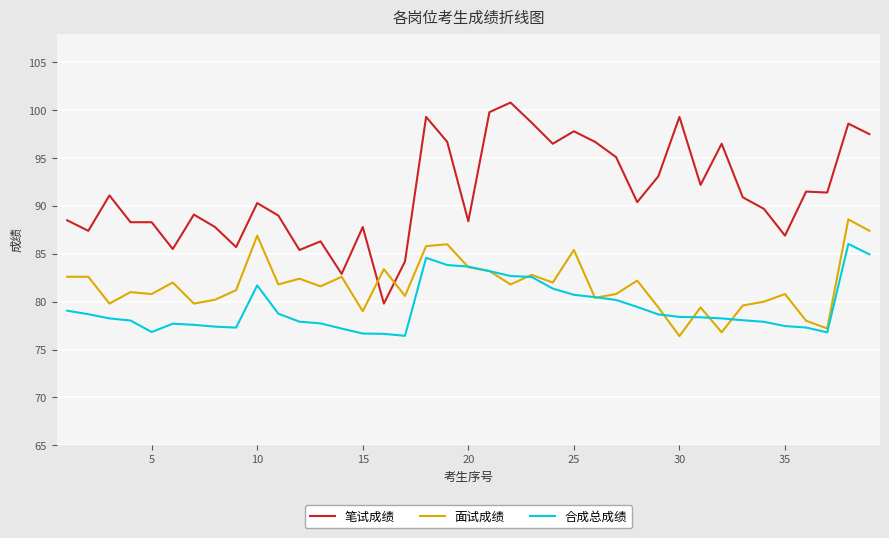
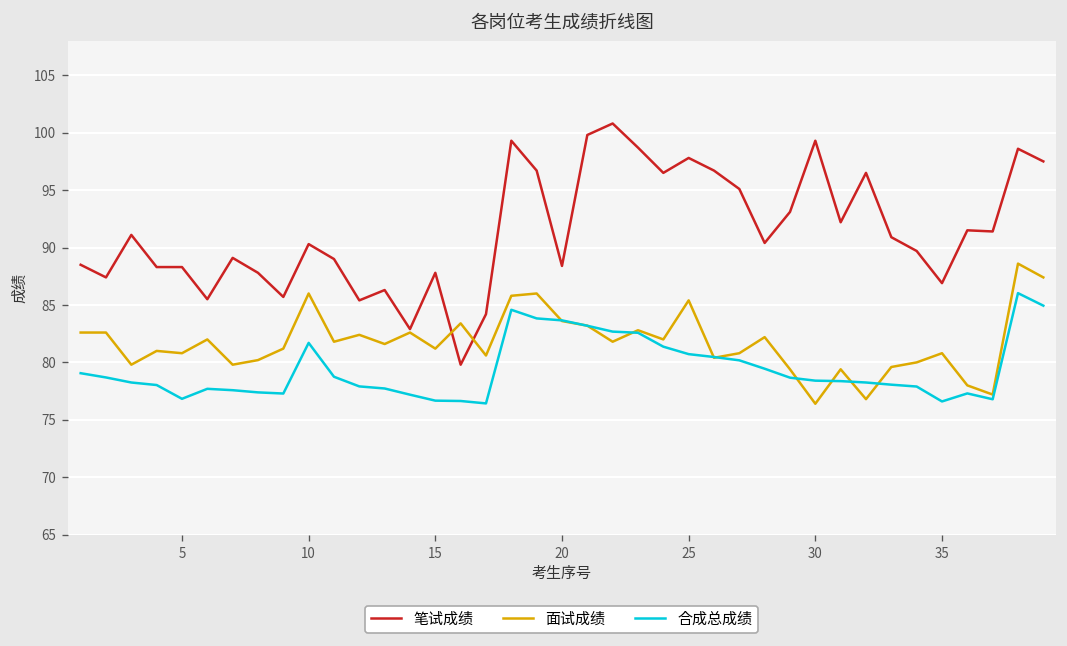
  {
    "笔试成绩": {
      "5": 88,
      "10": 90,
      "15": 88,
      "20": 88,
      "25": 98,
      "30": 99,
      "35": 87
    },
    "面试成绩": {
      "5": 81,
-     "10": 87,
-     "15": 79,
+     "10": 86,
+     "15": 81,
      "25": 85,
      "30": 76,
      "35": 81
    },
    "合成总成绩": {
      "5": 77,
      "10": 82,
      "15": 77,
      "25": 81,
      "30": 78,
-     "35": 77.5
+     "35": 76.6
    }
  }
